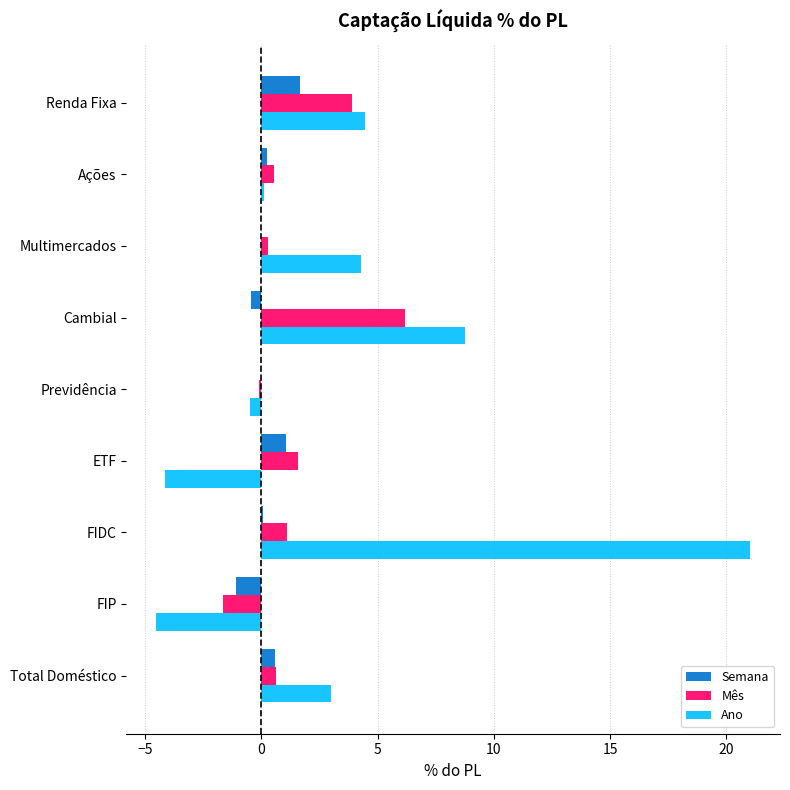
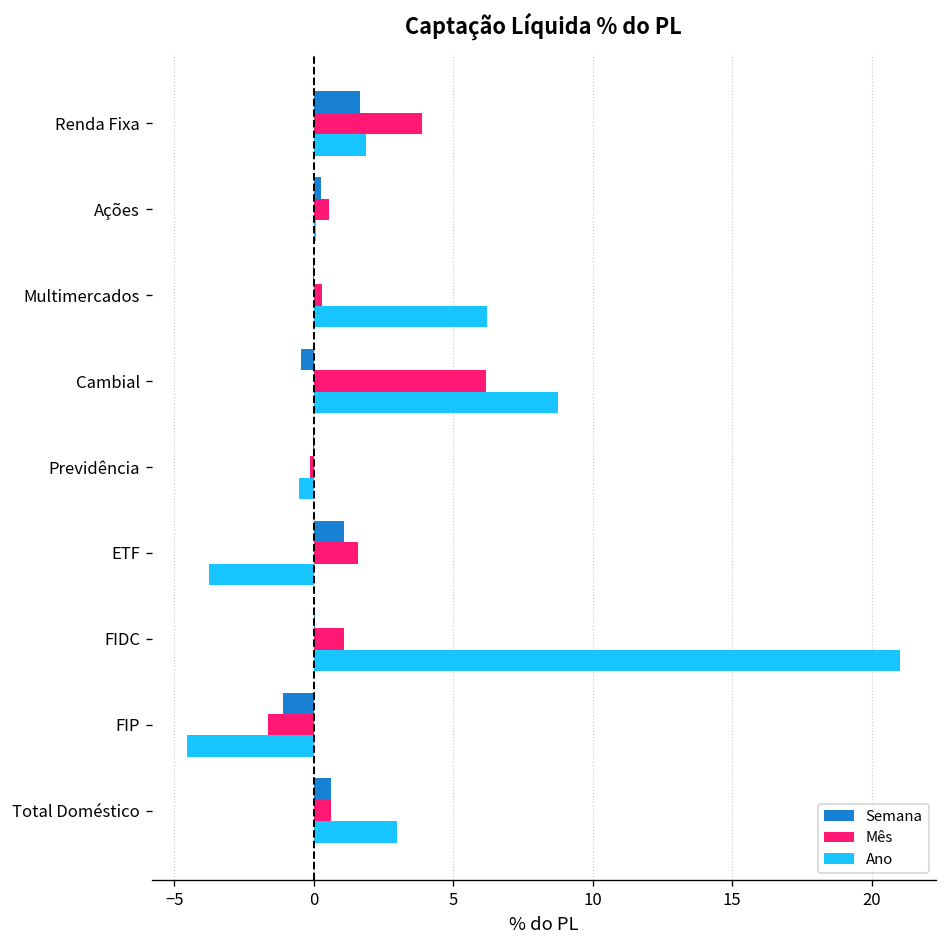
  {
    "Semana": {
      "Renda Fixa": 1.7,
      "Ações": 0.2,
      "Cambial": -0.4,
      "ETF": 1.1,
      "FIP": -1.1,
      "Total Doméstico": 0.6
    },
    "Mês": {
      "Renda Fixa": 3.9,
      "Ações": 0.5,
      "Multimercados": 0.3,
      "Cambial": 6.2,
      "Previdência": -0.1,
      "ETF": 1.6,
      "FIDC": 1.1,
      "FIP": -1.6,
      "Total Doméstico": 0.6
    },
    "Ano": {
-     "Renda Fixa": 4.4,
-     "Multimercados": 4.3,
+     "Renda Fixa": 1.9,
+     "Multimercados": 6.2,
      "Cambial": 8.8,
      "Previdência": -0.5,
-     "ETF": -4.1,
+     "ETF": -3.8,
      "FIDC": 21.0,
      "FIP": -4.5,
      "Total Doméstico": 3.0
    }
  }
